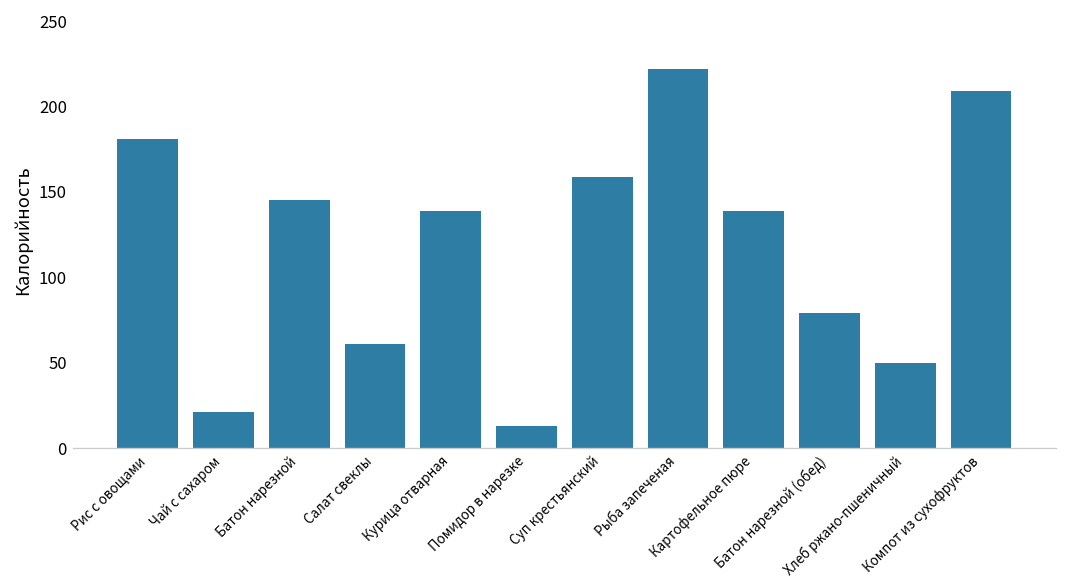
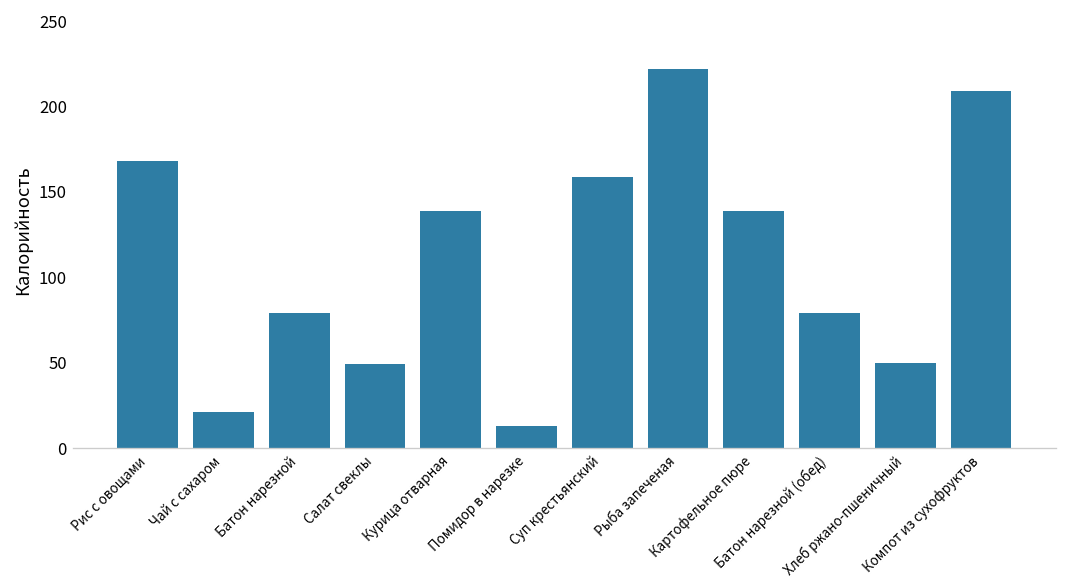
  {
-   "Рис с овощами": 181,
+   "Рис с овощами": 168,
    "Чай с сахаром": 21,
-   "Батон нарезной": 145,
-   "Салат свеклы": 61,
+   "Батон нарезной": 79,
+   "Салат свеклы": 49,
    "Курица отварная": 139,
    "Помидор в нарезке": 13,
    "Суп крестьянский": 159,
    "Рыба запеченая": 222,
    "Картофельное пюре": 139,
    "Батон нарезной (обед)": 79,
    "Хлеб ржано-пшеничный": 50,
    "Компот из сухофруктов": 209
  }
